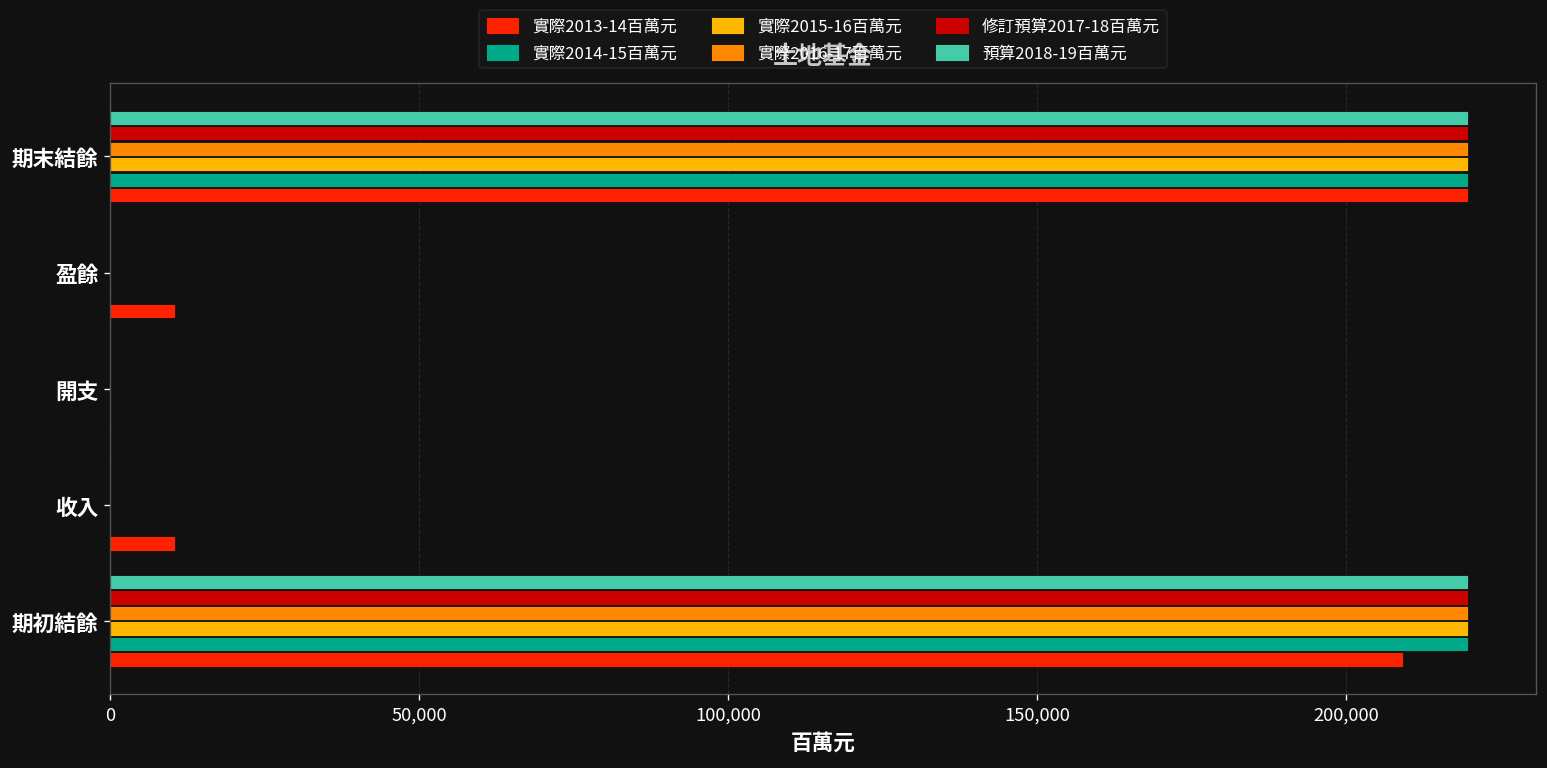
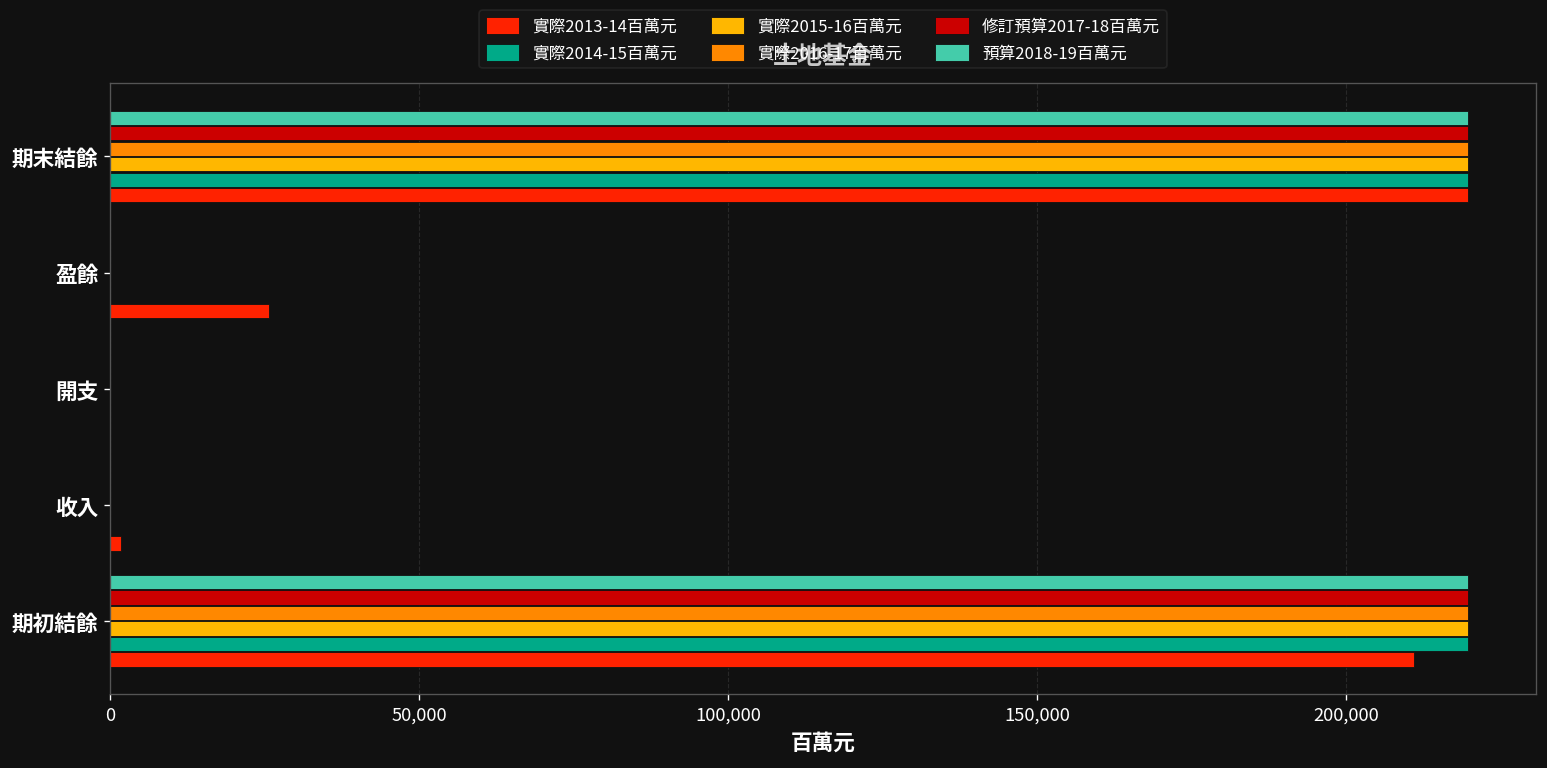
  {
    "實際2013-14百萬元": {
      "期末結餘": "220,000",
-     "盈餘": "10,000",
+     "盈餘": "26,000",
      "開支": "0",
-     "收入": "10,000",
-     "期初結餘": "209,000"
+     "收入": "2,000",
+     "期初結餘": "211,000"
    },
    "實際2014-15百萬元": {
      "期末結餘": "220,000",
      "盈餘": "0",
      "開支": "0",
      "收入": "0",
      "期初結餘": "220,000"
    },
    "修訂預算2017-18百萬元": {
      "期末結餘": "220,000",
      "盈餘": "0",
      "開支": "0",
      "收入": "0",
      "期初結餘": "220,000"
    },
    "預算2018-19百萬元": {
      "期末結餘": "220,000",
      "盈餘": "0",
      "開支": "0",
      "收入": "0",
      "期初結餘": "220,000"
    }
  }
